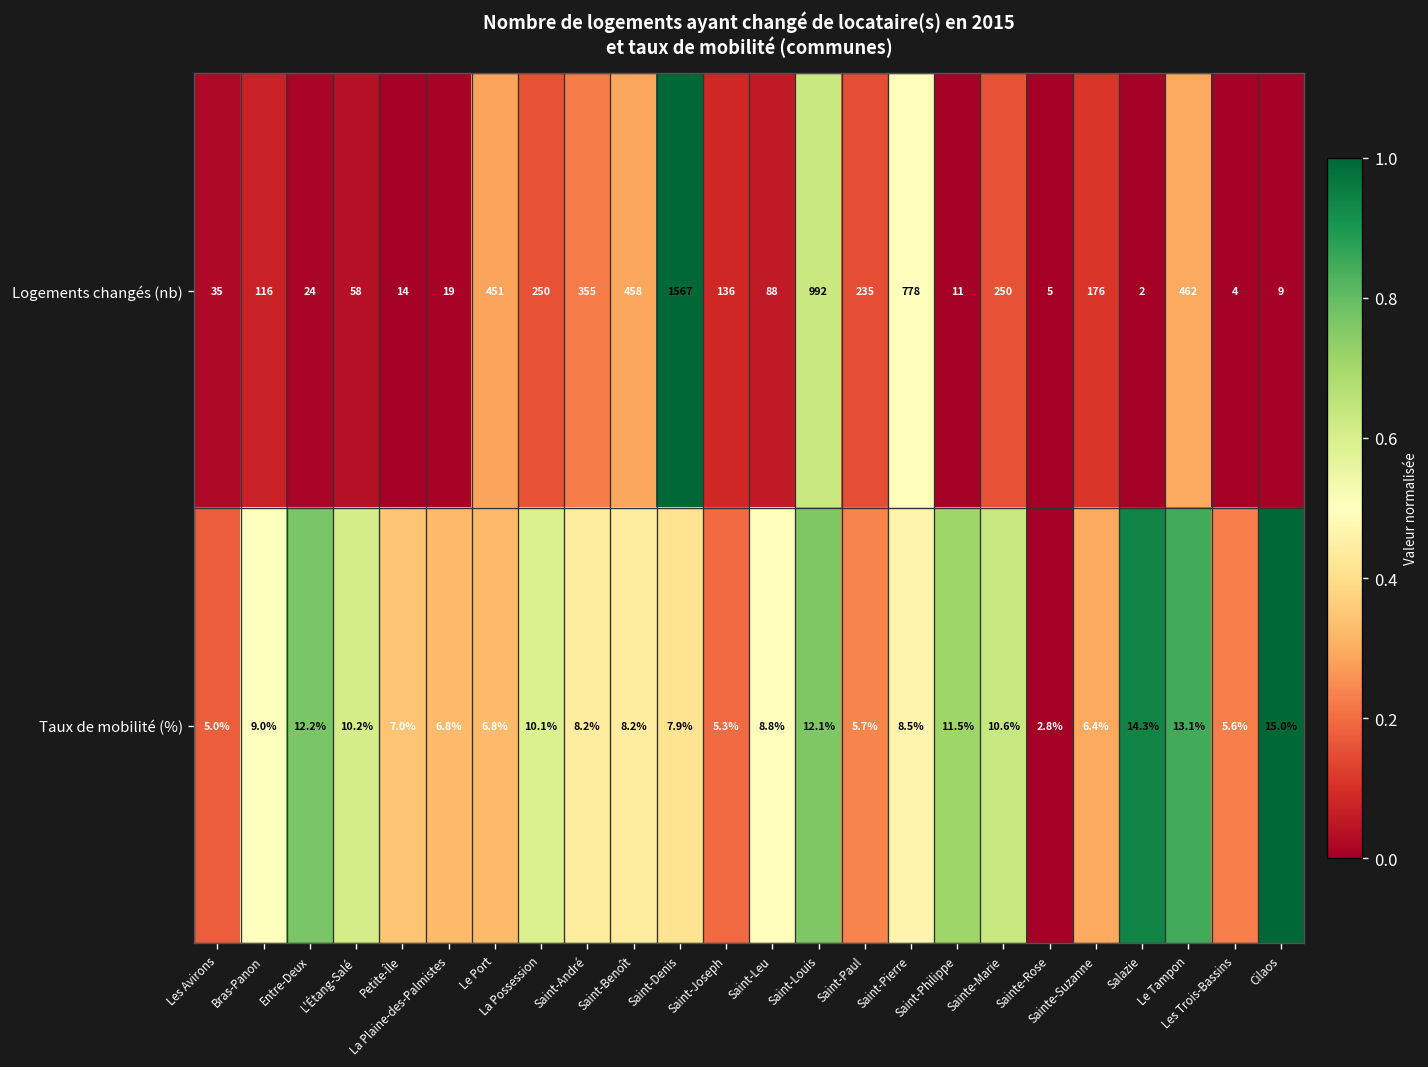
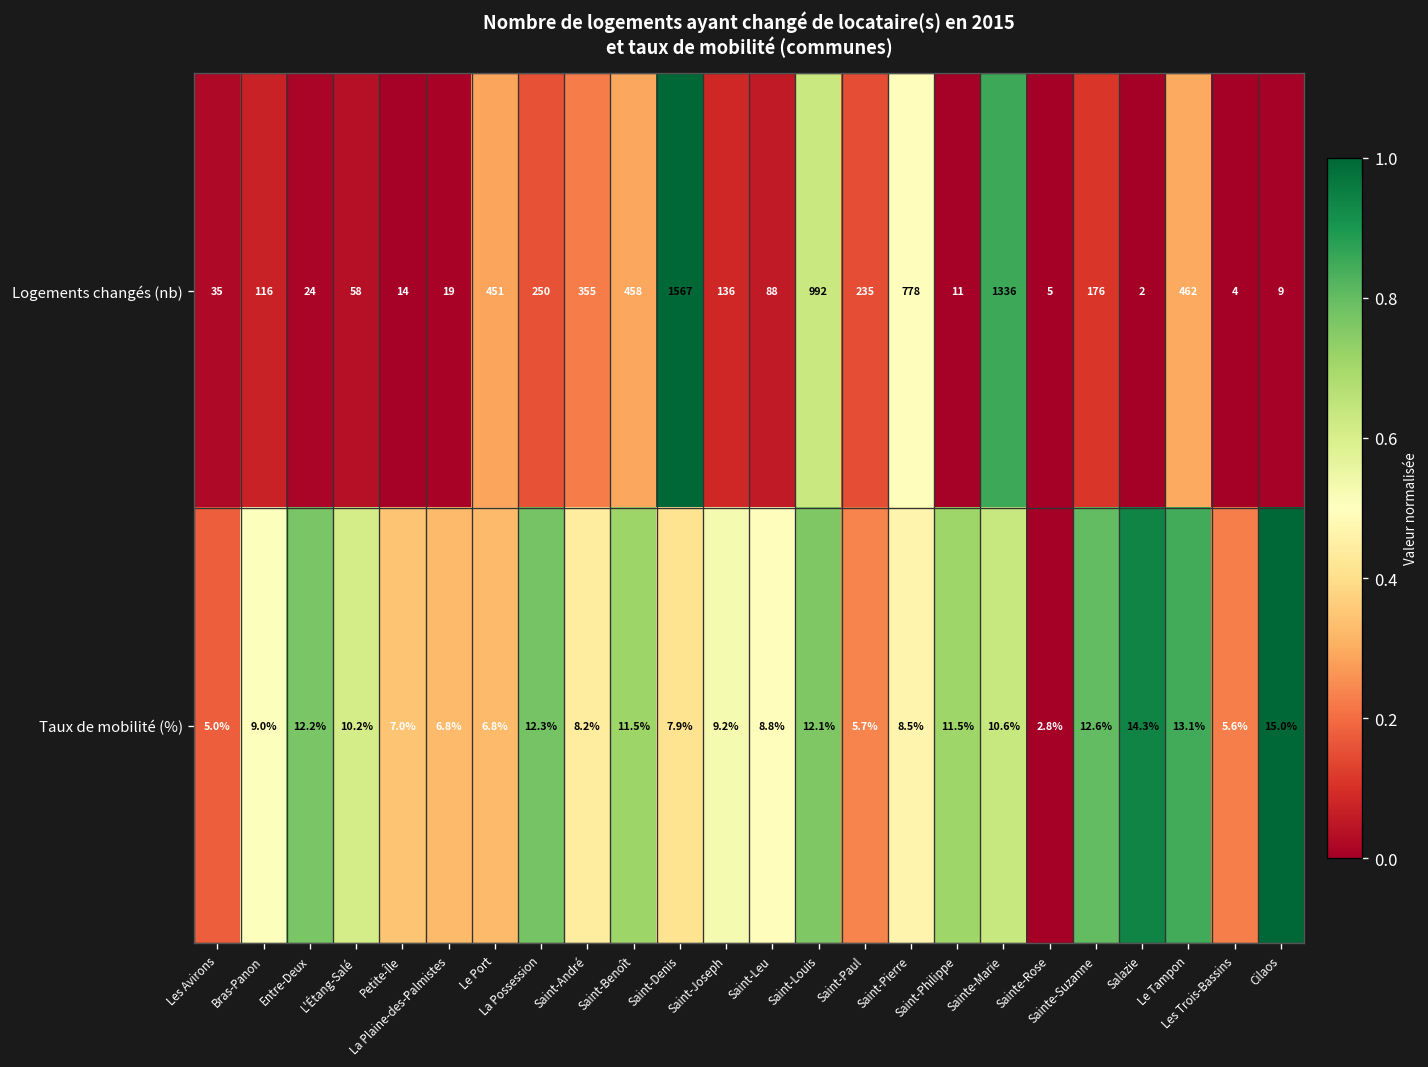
  {
    "Logements changés (nb)": {
      "Les Avirons": "35",
      "Bras-Panon": "116",
      "Entre-Deux": "24",
      "L'Étang-Salé": "58",
      "Petite-Île": "14",
      "La Plaine-des-Palmistes": "19",
      "Le Port": "451",
      "La Possession": "250",
      "Saint-André": "355",
      "Saint-Benoît": "458",
      "Saint-Denis": "1567",
      "Saint-Joseph": "136",
      "Saint-Leu": "88",
      "Saint-Louis": "992",
      "Saint-Paul": "235",
      "Saint-Pierre": "778",
      "Saint-Philippe": "11",
-     "Sainte-Marie": "250",
+     "Sainte-Marie": "1336",
      "Sainte-Rose": "5",
      "Sainte-Suzanne": "176",
      "Salazie": "2",
      "Le Tampon": "462",
      "Les Trois-Bassins": "4",
      "Cilaos": "9"
    },
    "Taux de mobilité (%)": {
      "Les Avirons": "5.0%",
      "Bras-Panon": "9.0%",
      "Entre-Deux": "12.2%",
      "L'Étang-Salé": "10.2%",
      "Petite-Île": "7.0%",
      "La Plaine-des-Palmistes": "6.8%",
      "Le Port": "6.8%",
-     "La Possession": "10.1%",
+     "La Possession": "12.3%",
      "Saint-André": "8.2%",
-     "Saint-Benoît": "8.2%",
+     "Saint-Benoît": "11.5%",
      "Saint-Denis": "7.9%",
-     "Saint-Joseph": "5.3%",
+     "Saint-Joseph": "9.2%",
      "Saint-Leu": "8.8%",
      "Saint-Louis": "12.1%",
      "Saint-Paul": "5.7%",
      "Saint-Pierre": "8.5%",
      "Saint-Philippe": "11.5%",
      "Sainte-Marie": "10.6%",
      "Sainte-Rose": "2.8%",
-     "Sainte-Suzanne": "6.4%",
+     "Sainte-Suzanne": "12.6%",
      "Salazie": "14.3%",
      "Le Tampon": "13.1%",
      "Les Trois-Bassins": "5.6%",
      "Cilaos": "15.0%"
    }
  }
